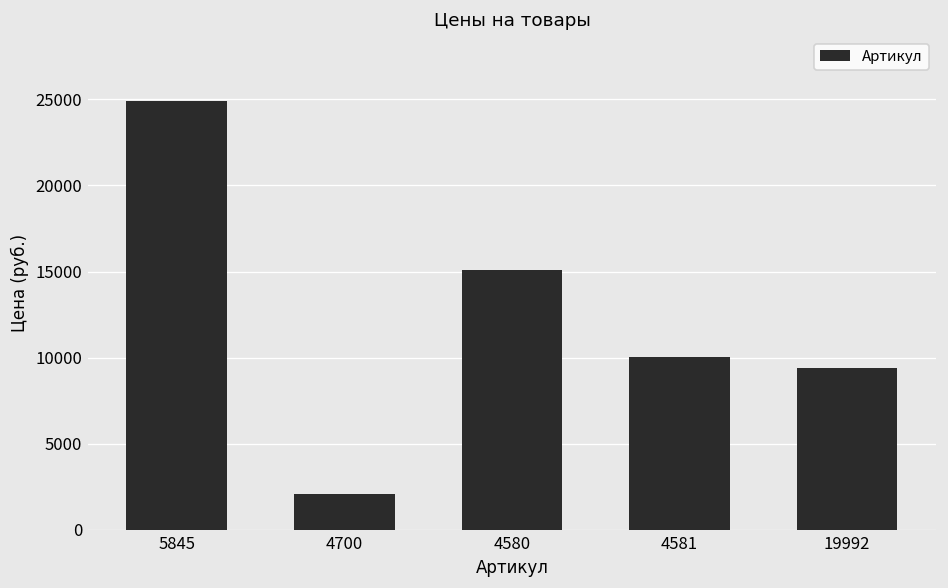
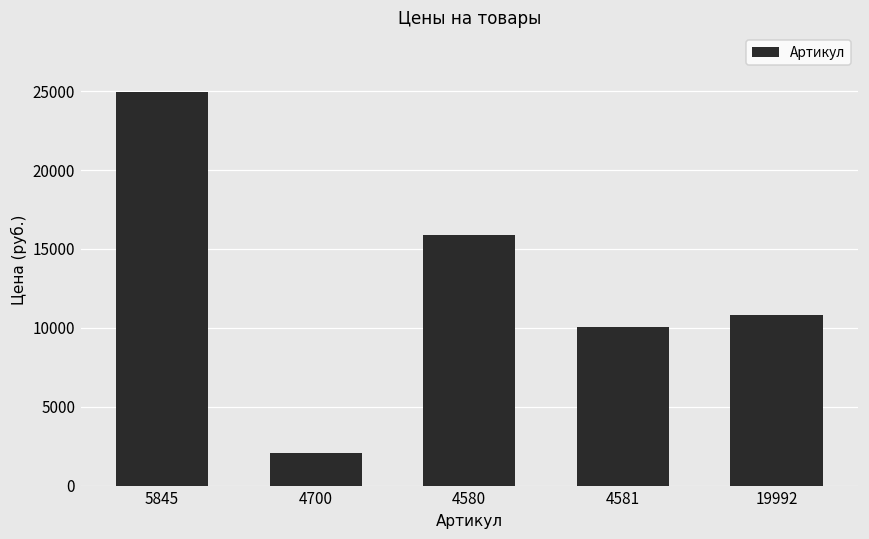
  {
    "5845": 24900,
    "4700": 2100,
-   "4580": 15100,
+   "4580": 15900,
    "4581": 10100,
-   "19992": 9400
+   "19992": 10800
  }
